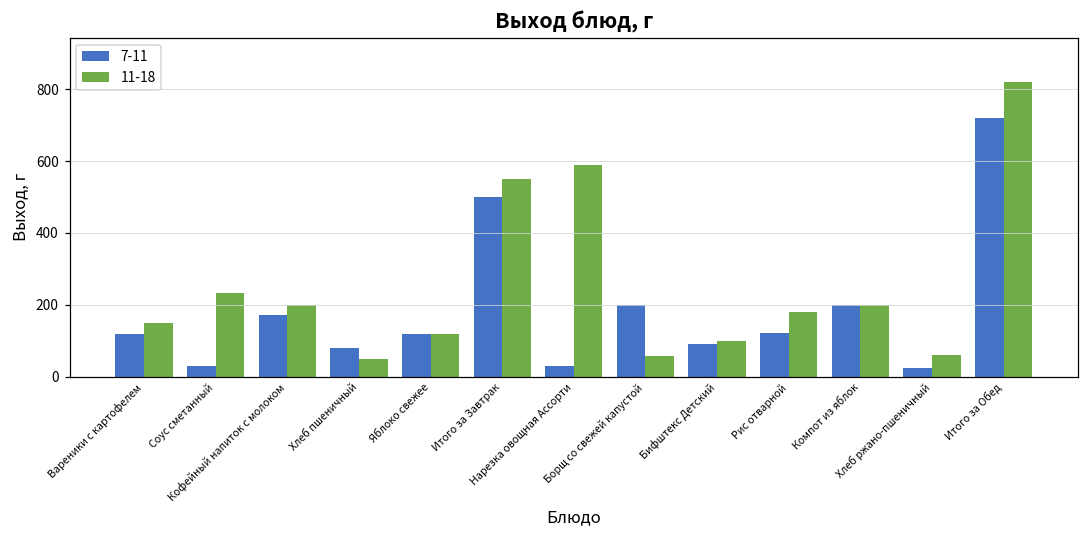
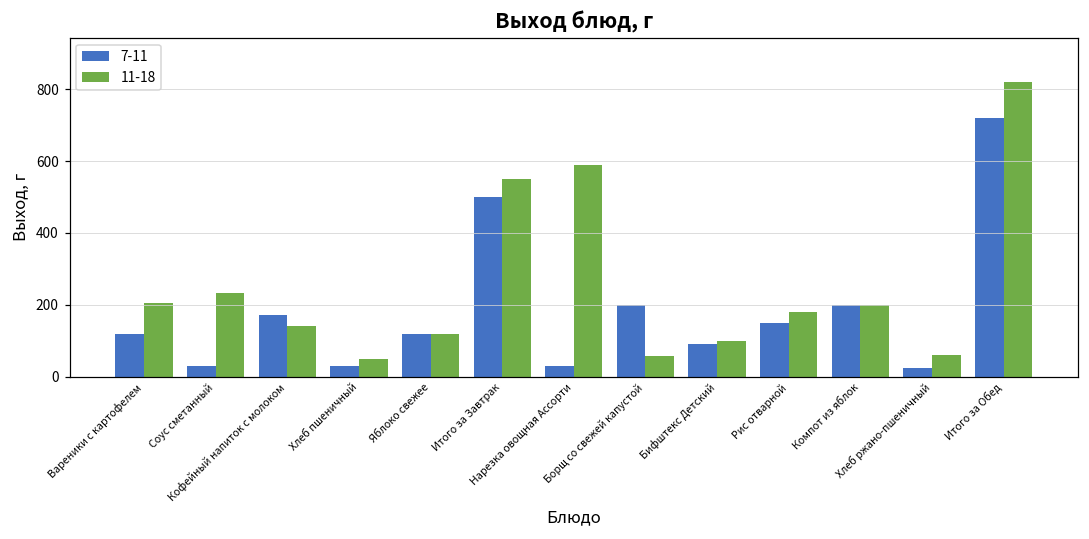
  {
    "7-11": {
      "Вареники с картофелем": 120,
      "Соус сметанный": 30,
      "Кофейный напиток с молоком": 170,
-     "Хлеб пшеничный": 80,
+     "Хлеб пшеничный": 30,
      "Яблоко свежее": 120,
      "Итого за Завтрак": 500,
      "Нарезка овощная Ассорти": 30,
      "Борщ со свежей капустой": 200,
      "Бифштекс Детский": 90,
-     "Рис отварной": 120,
+     "Рис отварной": 150,
      "Компот из яблок": 200,
      "Хлеб ржано-пшеничный": 30,
      "Итого за Обед": 720
    },
    "11-18": {
-     "Вареники с картофелем": 150,
+     "Вареники с картофелем": 210,
      "Соус сметанный": 230,
-     "Кофейный напиток с молоком": 200,
+     "Кофейный напиток с молоком": 140,
      "Хлеб пшеничный": 50,
      "Яблоко свежее": 120,
      "Итого за Завтрак": 550,
      "Нарезка овощная Ассорти": 590,
      "Борщ со свежей капустой": 60,
      "Бифштекс Детский": 100,
      "Рис отварной": 180,
      "Компот из яблок": 200,
      "Хлеб ржано-пшеничный": 60,
      "Итого за Обед": 820
    }
  }
